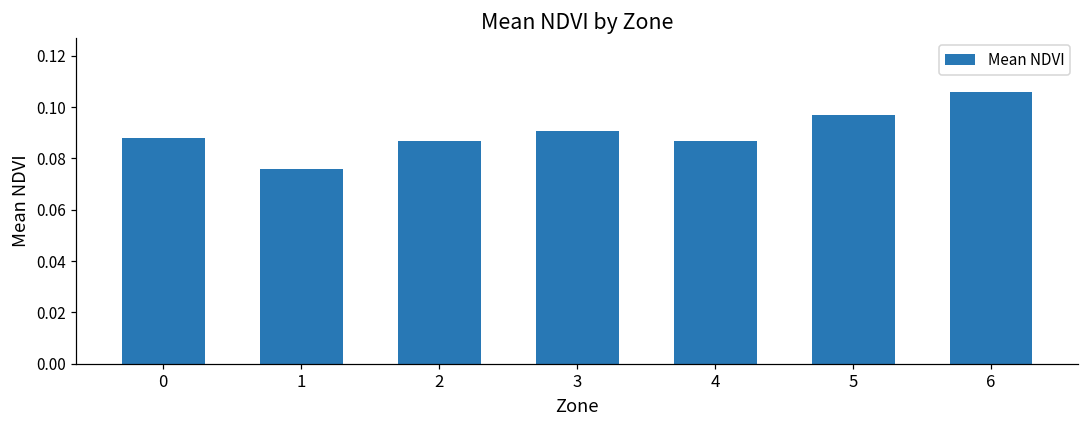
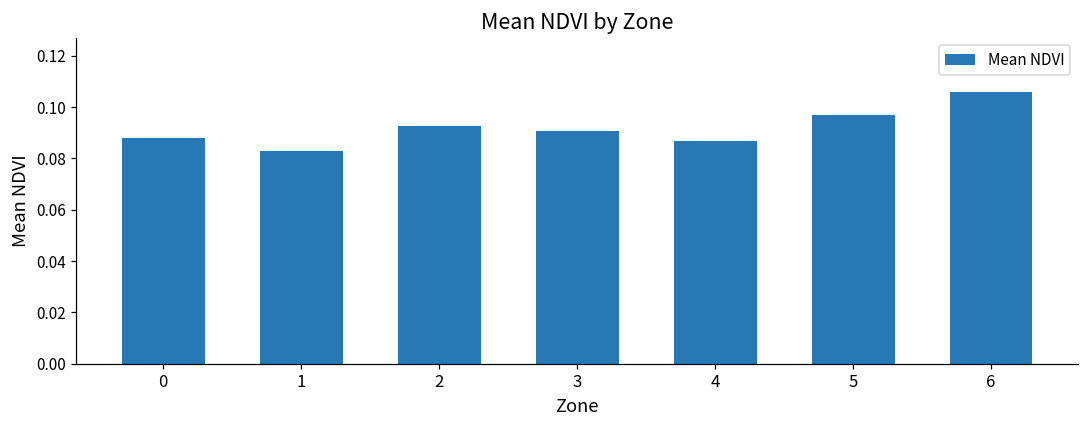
  {
    "0": 0.088,
-   "1": 0.076,
-   "2": 0.087,
+   "1": 0.083,
+   "2": 0.093,
    "3": 0.091,
    "4": 0.087,
    "5": 0.097,
    "6": 0.106
  }
